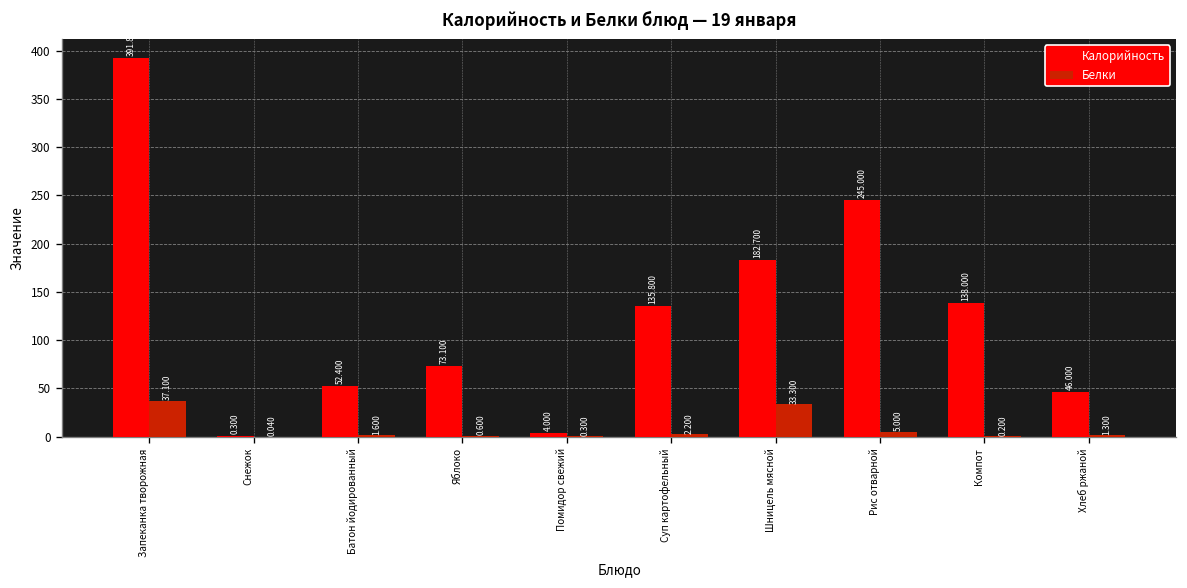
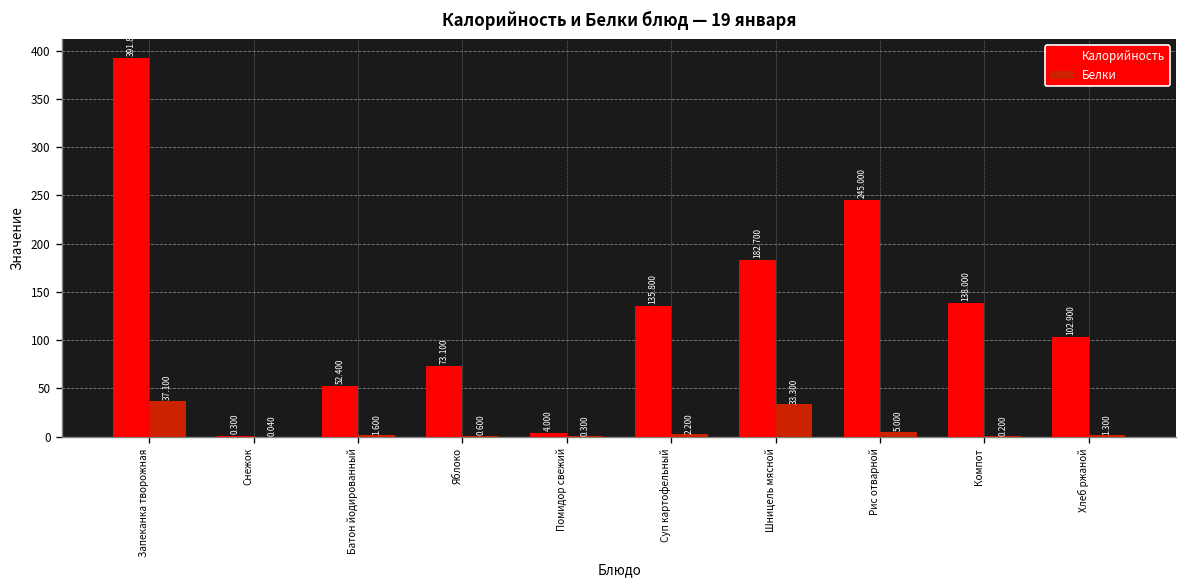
  {
    "Калорийность": {
      "Запеканка творожная": 391.840,
      "Снежок": 0.300,
      "Батон йодированный": 52.400,
      "Яблоко": 73.100,
      "Помидор свежий": 4.000,
      "Суп картофельный": 135.800,
      "Шницель мясной": 182.700,
      "Рис отварной": 245.000,
      "Компот": 138.000,
-     "Хлеб ржаной": 46.000
+     "Хлеб ржаной": 102.900
    },
    "Белки": {
      "Запеканка творожная": 37.100,
      "Снежок": 0.040,
      "Батон йодированный": 1.600,
      "Яблоко": 0.600,
      "Помидор свежий": 0.300,
      "Суп картофельный": 2.200,
      "Шницель мясной": 33.300,
      "Рис отварной": 5.000,
      "Компот": 0.200,
      "Хлеб ржаной": 1.300
    }
  }
